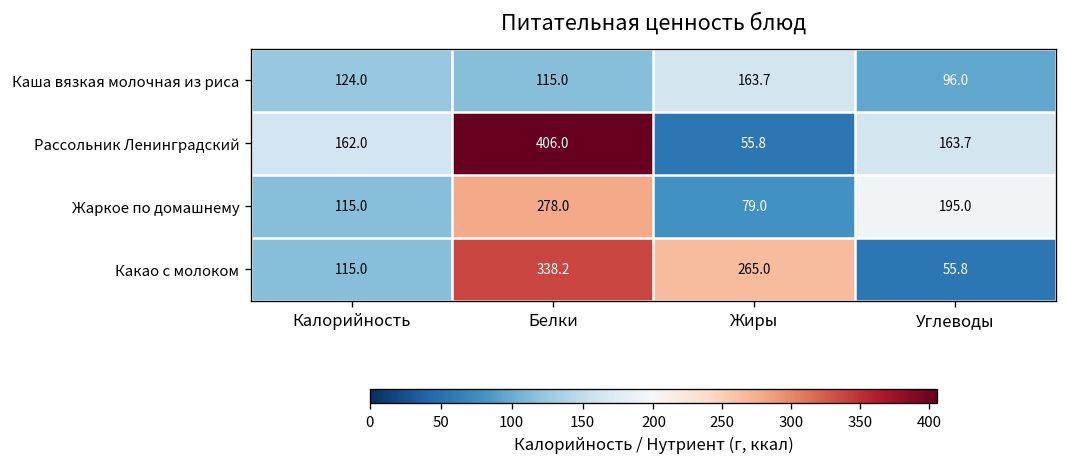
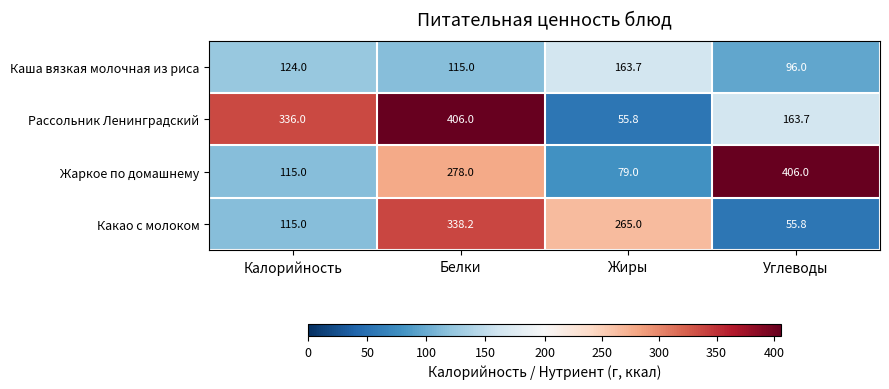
  {
    "Каша вязкая молочная из риса": {
      "Калорийность": 124.0,
      "Белки": 115.0,
      "Жиры": 163.7,
      "Углеводы": 96.0
    },
    "Рассольник Ленинградский": {
-     "Калорийность": 162.0,
+     "Калорийность": 336.0,
      "Белки": 406.0,
      "Жиры": 55.8,
      "Углеводы": 163.7
    },
    "Жаркое по домашнему": {
      "Калорийность": 115.0,
      "Белки": 278.0,
      "Жиры": 79.0,
-     "Углеводы": 195.0
+     "Углеводы": 406.0
    },
    "Какао с молоком": {
      "Калорийность": 115.0,
      "Белки": 338.2,
      "Жиры": 265.0,
      "Углеводы": 55.8
    }
  }
